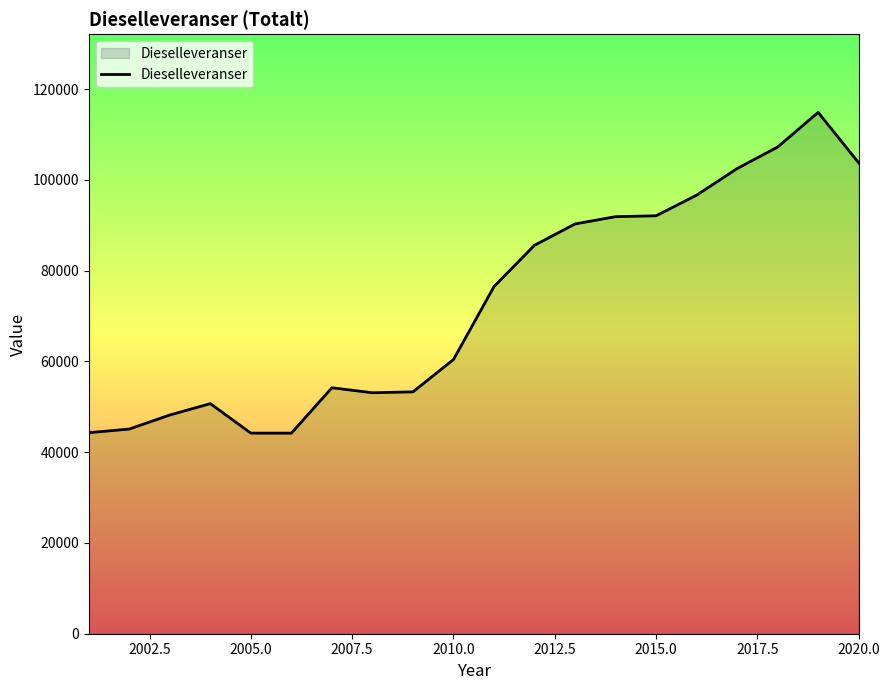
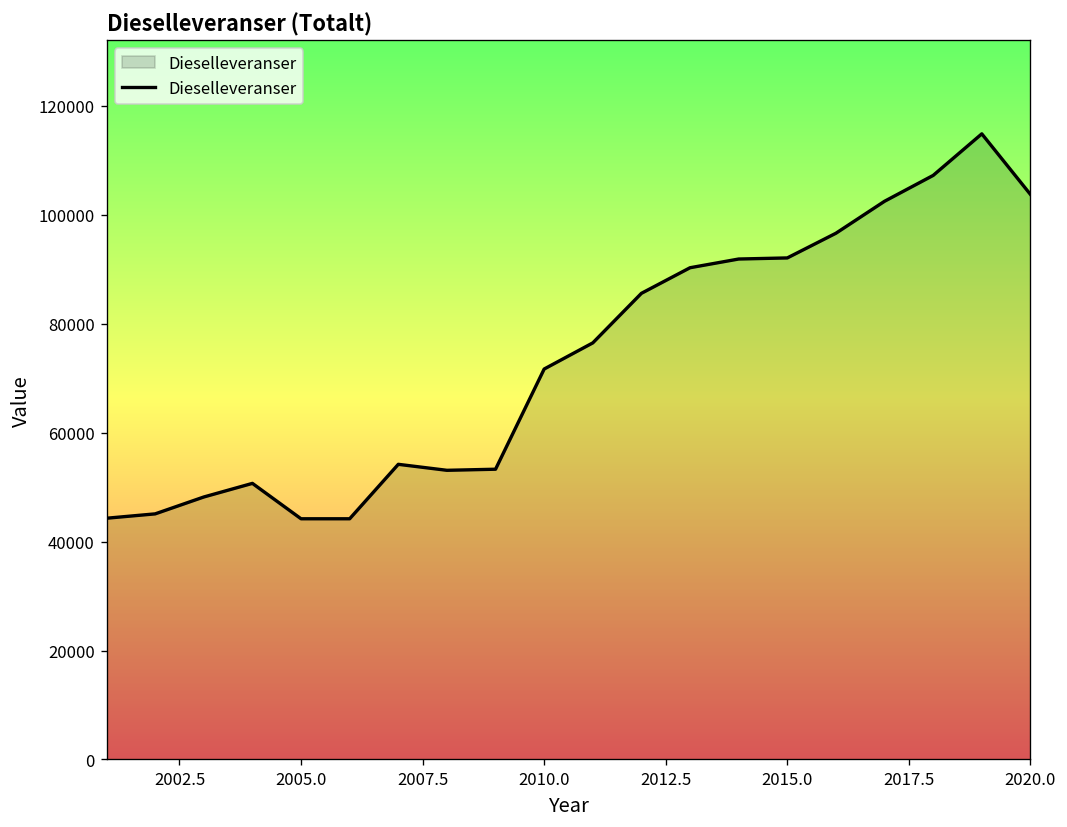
  {
    "2005.0": 44000,
-   "2010.0": 60000,
+   "2010.0": 72000,
    "2015.0": 92000,
    "2020.0": 104000
  }
